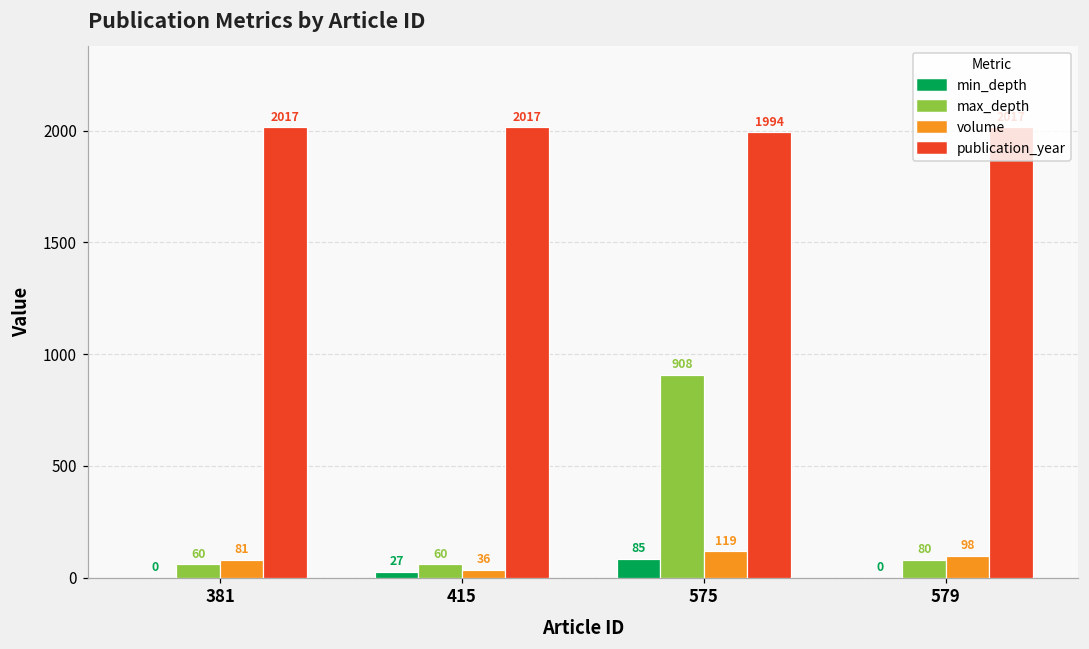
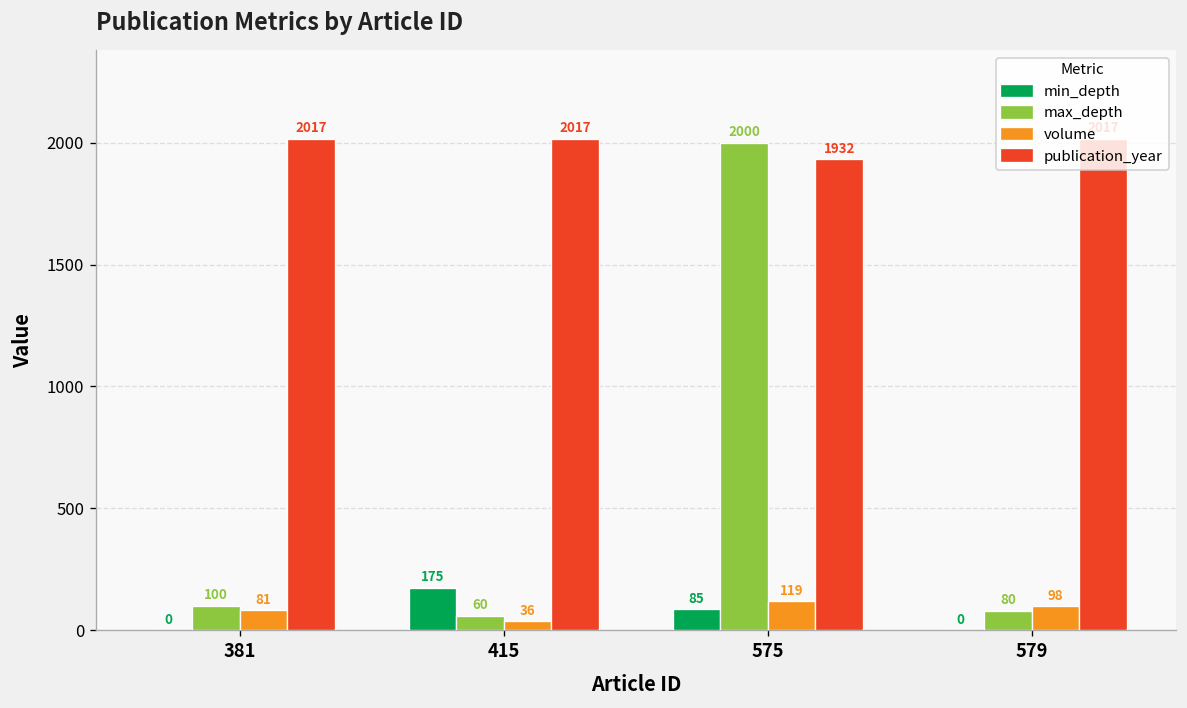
  {
    "min_depth": {
      "381": 0,
-     "415": 27,
+     "415": 175,
      "575": 85,
      "579": 0
    },
    "max_depth": {
-     "381": 60,
+     "381": 100,
      "415": 60,
-     "575": 908,
+     "575": 2000,
      "579": 80
    },
    "volume": {
      "381": 81,
      "415": 36,
      "575": 119,
      "579": 98
    },
    "publication_year": {
      "381": 2017,
      "415": 2017,
-     "575": 1994
+     "575": 1932
    }
  }
